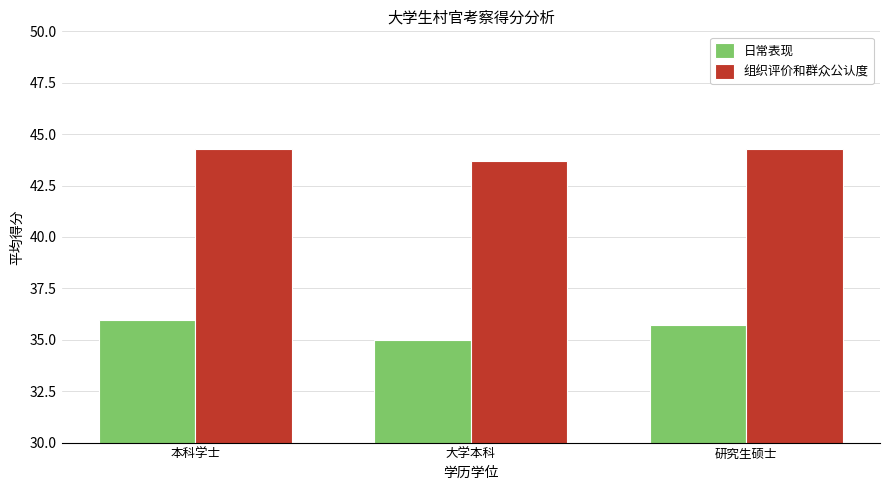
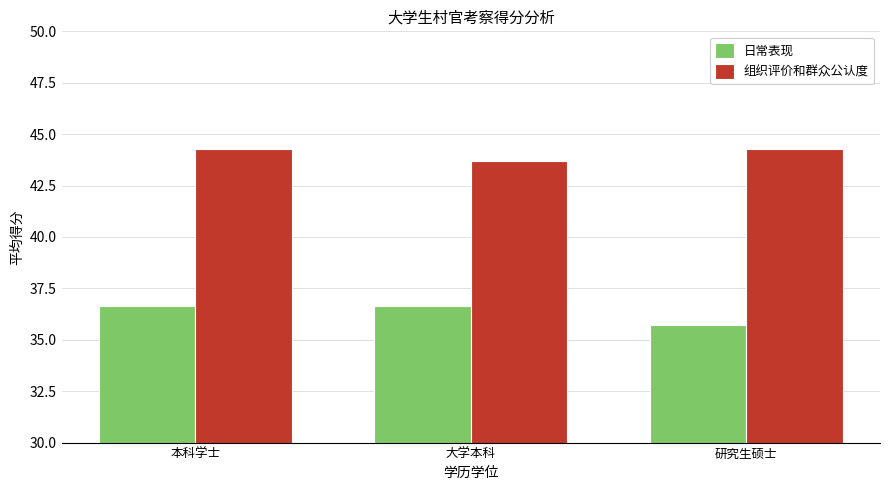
  {
    "日常表现": {
-     "本科学士": 36.0,
-     "大学本科": 35.0,
+     "本科学士": 36.7,
+     "大学本科": 36.7,
      "研究生硕士": 35.7
    },
    "组织评价和群众公认度": {
      "本科学士": 44.3,
      "大学本科": 43.7,
      "研究生硕士": 44.3
    }
  }
